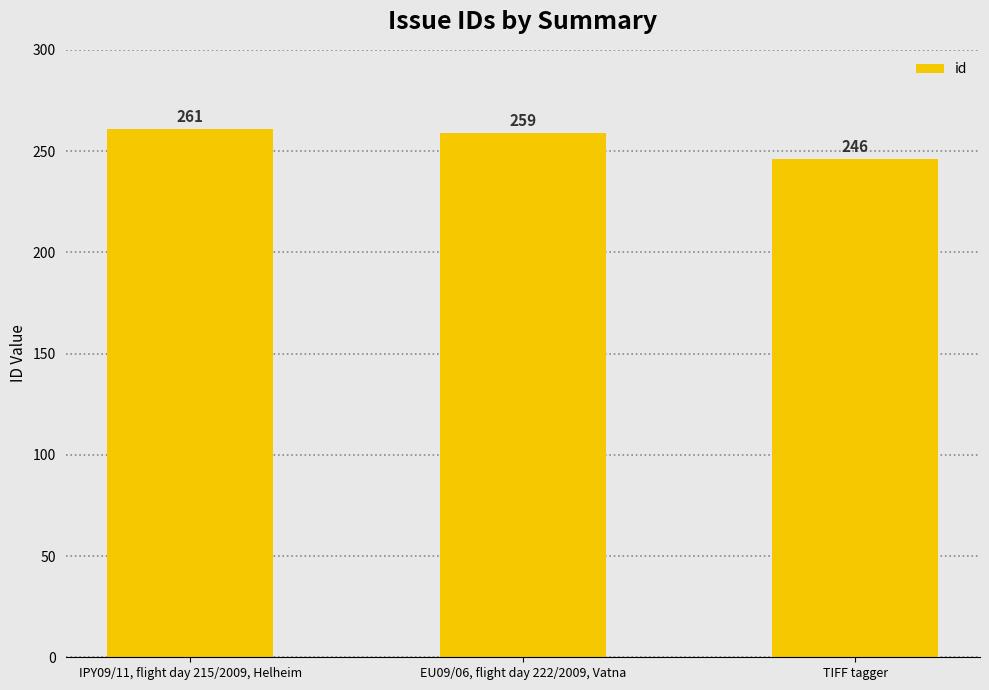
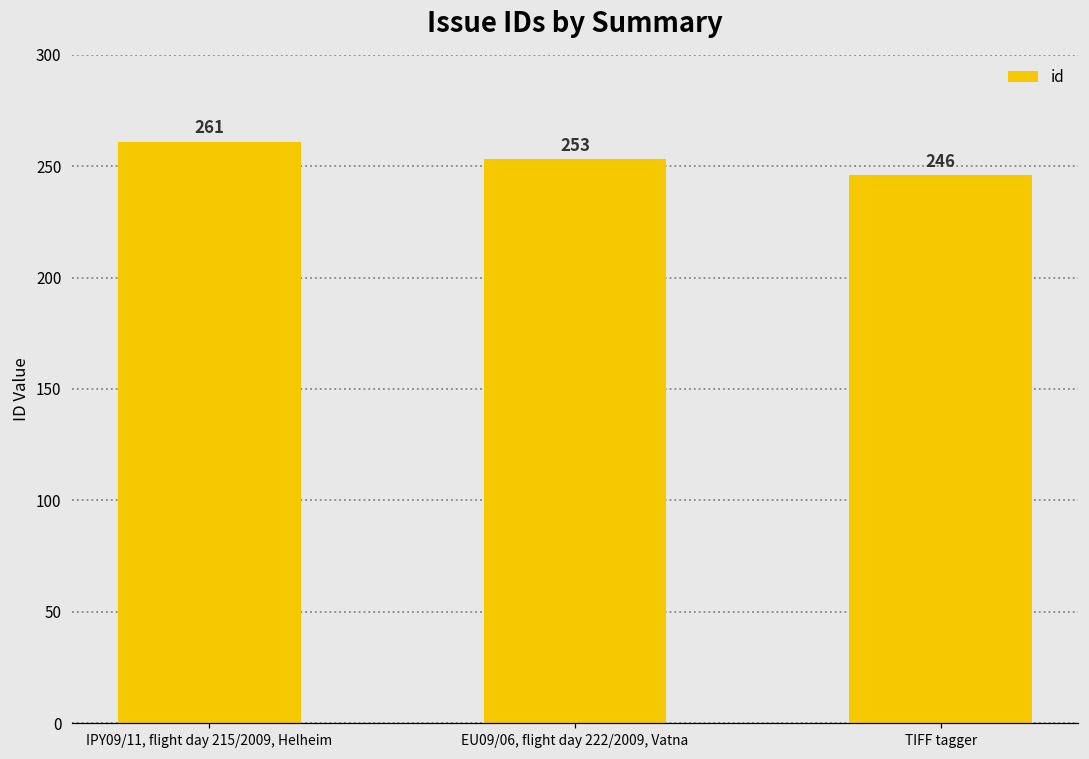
  {
    "IPY09/11, flight day 215/2009, Helheim": 261,
-   "EU09/06, flight day 222/2009, Vatna": 259,
+   "EU09/06, flight day 222/2009, Vatna": 253,
    "TIFF tagger": 246
  }
